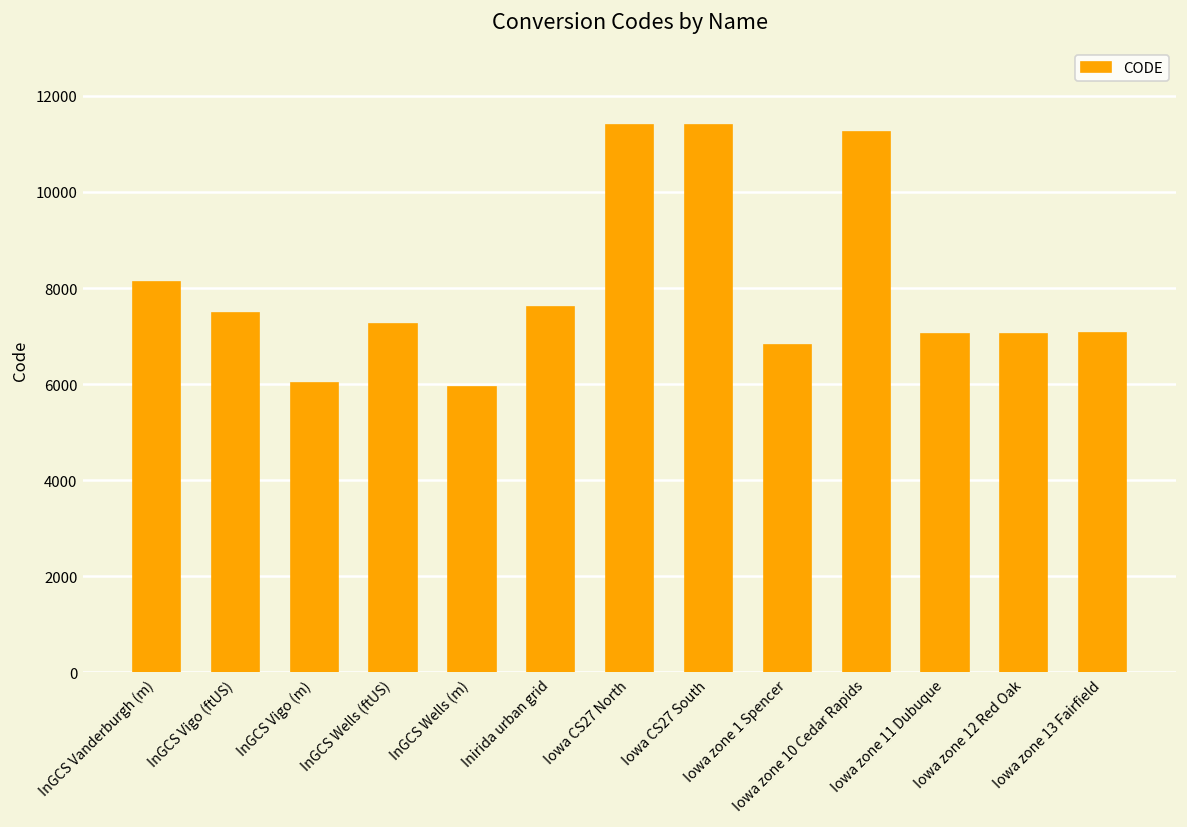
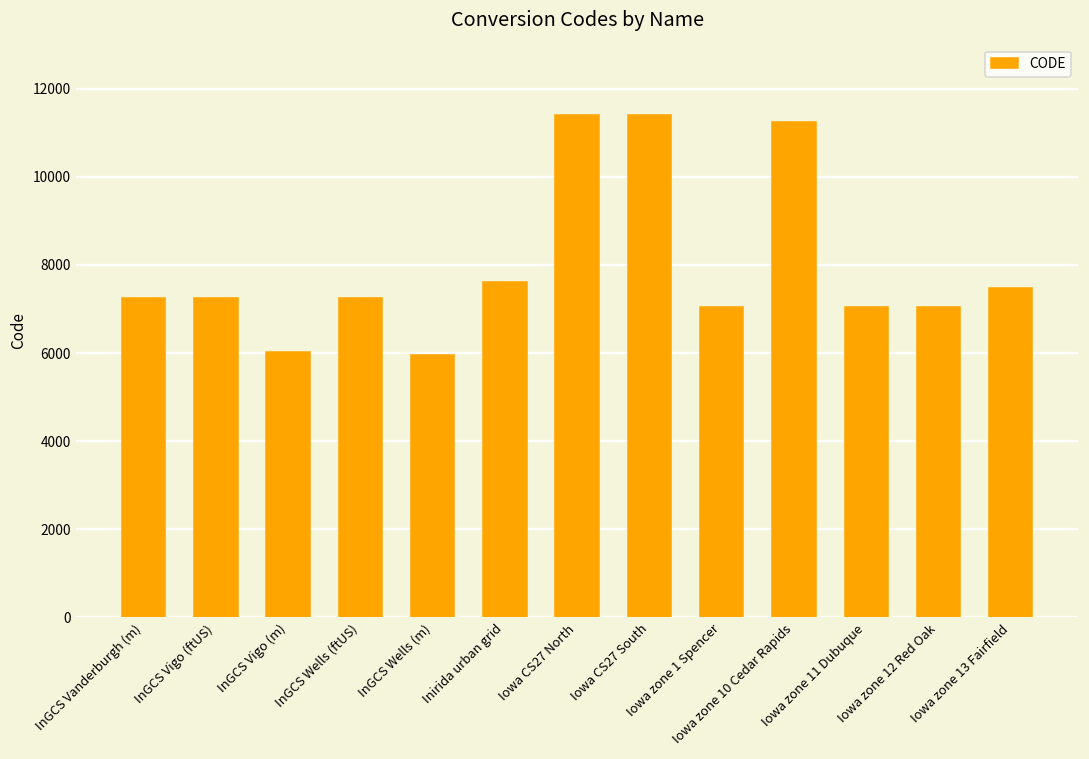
  {
-   "InGCS Vanderburgh (m)": 8100,
-   "InGCS Vigo (ftUS)": 7500,
+   "InGCS Vanderburgh (m)": 7300,
+   "InGCS Vigo (ftUS)": 7300,
    "InGCS Vigo (m)": 6000,
    "InGCS Wells (ftUS)": 7300,
    "InGCS Wells (m)": 5900,
    "Inirida urban grid": 7600,
    "Iowa CS27 North": 11400,
    "Iowa CS27 South": 11400,
-   "Iowa zone 1 Spencer": 6800,
+   "Iowa zone 1 Spencer": 7000,
    "Iowa zone 10 Cedar Rapids": 11300,
    "Iowa zone 11 Dubuque": 7100,
    "Iowa zone 12 Red Oak": 7100,
-   "Iowa zone 13 Fairfield": 7100
+   "Iowa zone 13 Fairfield": 7500
  }
